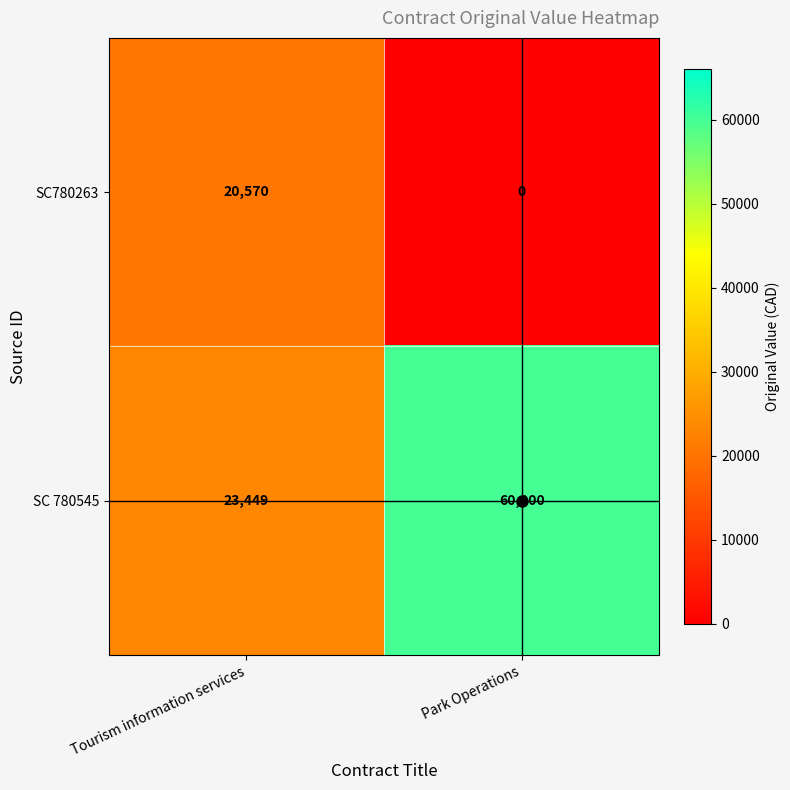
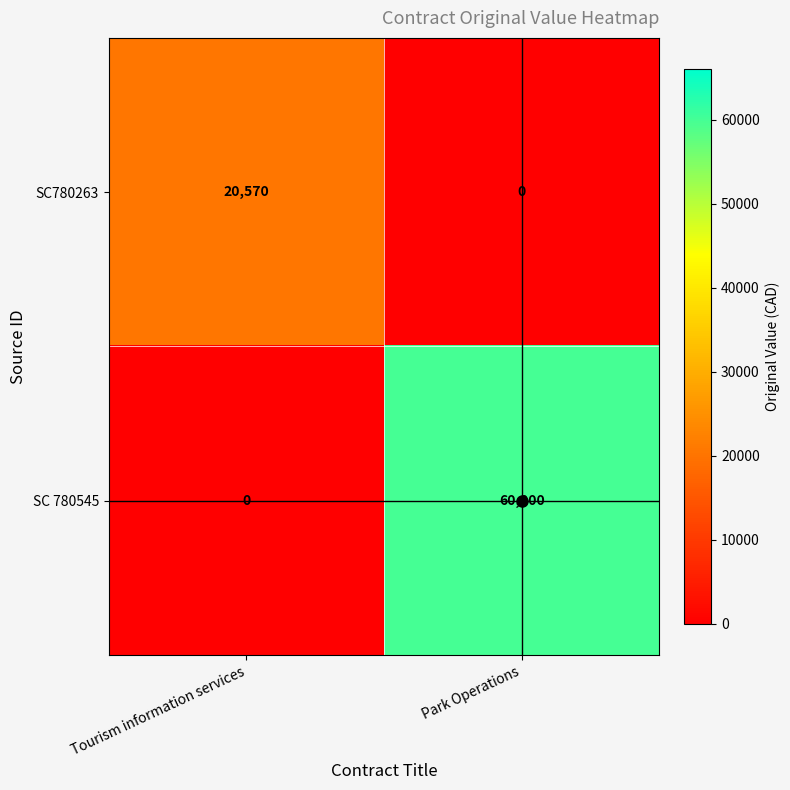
  {
    "SC780263": {
      "Tourism information services": "20,570",
      "Park Operations": "0"
    },
    "SC 780545": {
-     "Tourism information services": "23,449"
+     "Tourism information services": "0"
    }
  }
